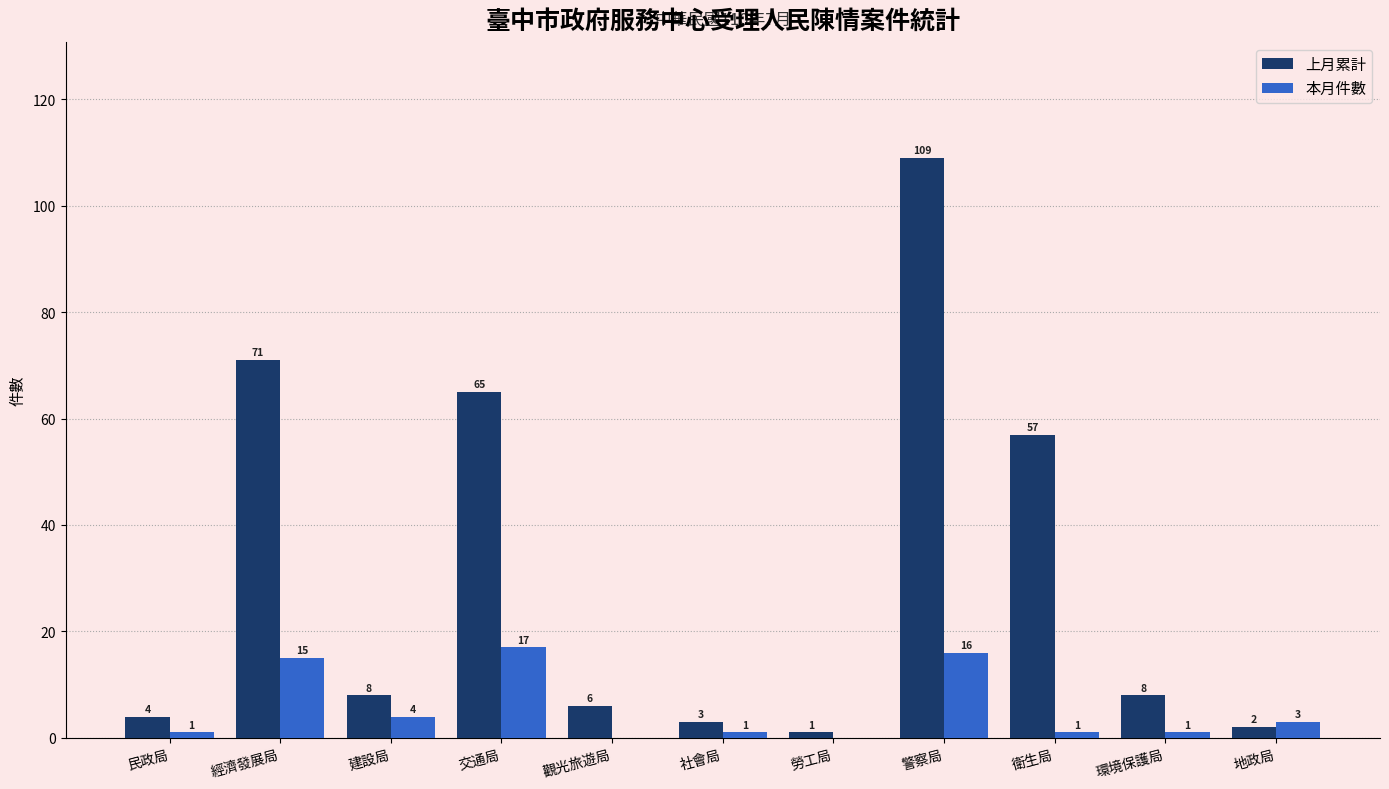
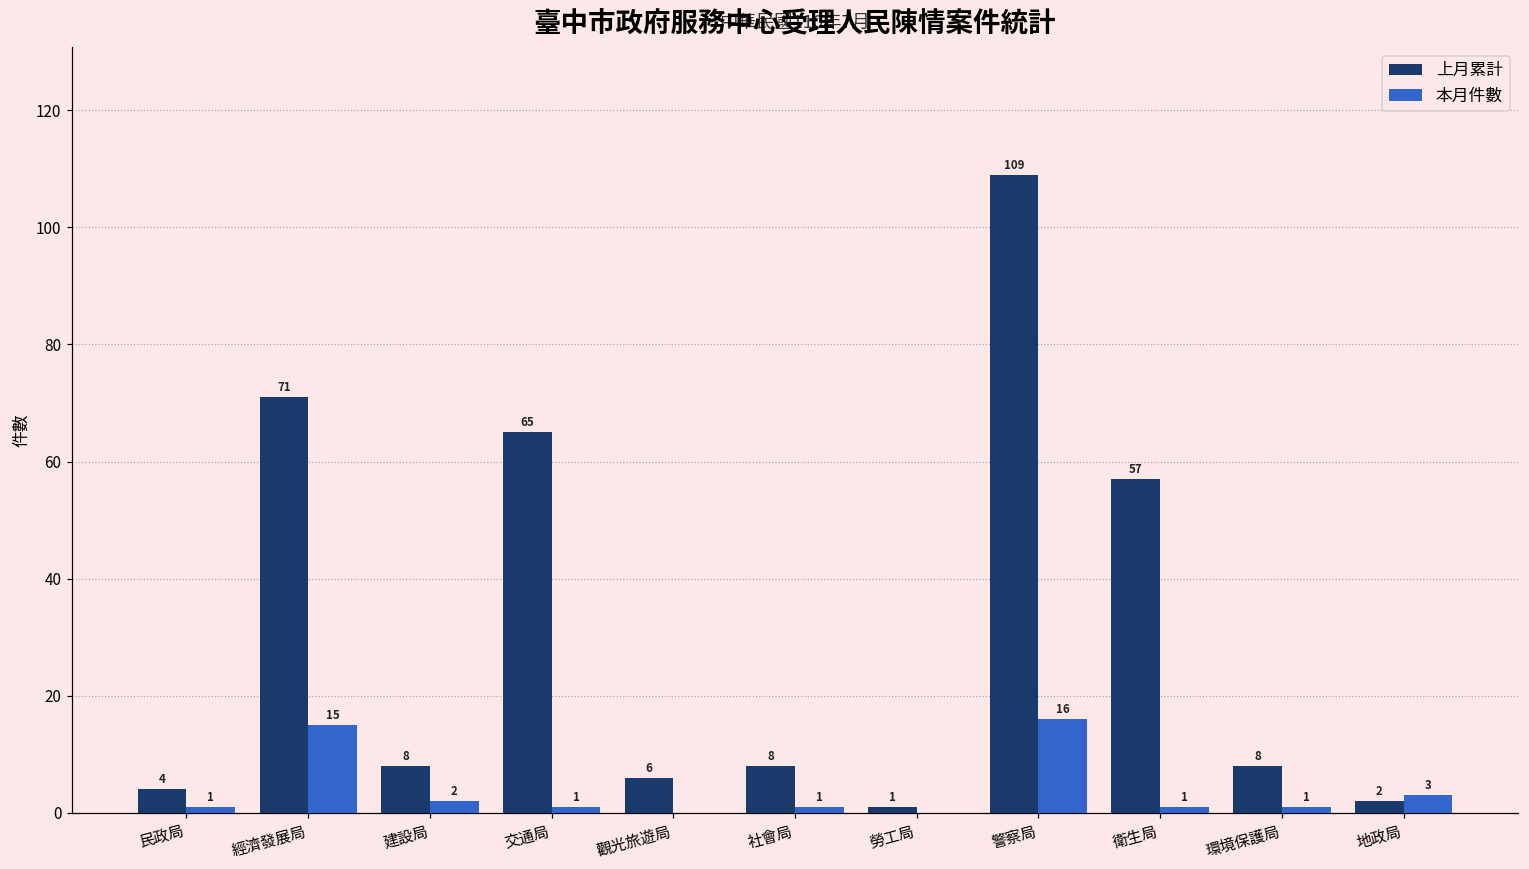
  {
    "上月累計": {
      "民政局": 4,
      "經濟發展局": 71,
      "建設局": 8,
      "交通局": 65,
      "觀光旅遊局": 6,
-     "社會局": 3,
+     "社會局": 8,
      "勞工局": 1,
      "警察局": 109,
      "衛生局": 57,
      "環境保護局": 8,
      "地政局": 2
    },
    "本月件數": {
      "民政局": 1,
      "經濟發展局": 15,
-     "建設局": 4,
-     "交通局": 17,
+     "建設局": 2,
+     "交通局": 1,
      "社會局": 1,
      "警察局": 16,
      "衛生局": 1,
      "環境保護局": 1,
      "地政局": 3
    }
  }
